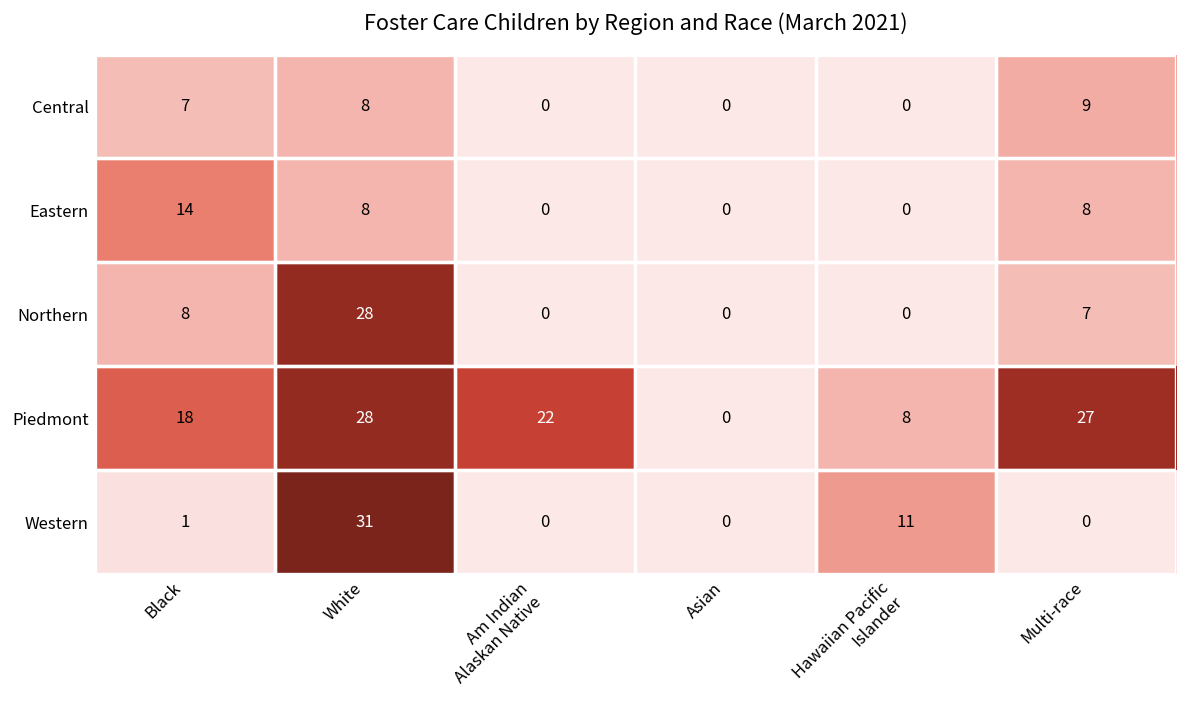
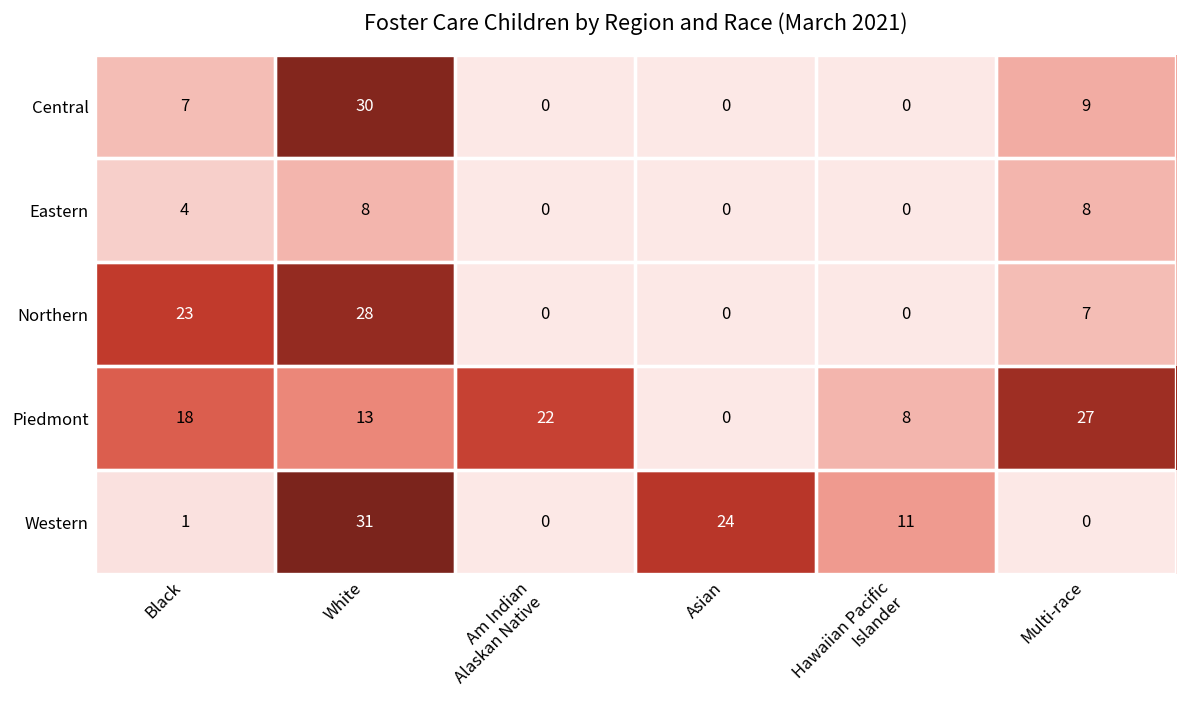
  {
    "Central": {
      "Black": 7,
-     "White": 8,
+     "White": 30,
      "Am Indian Alaskan Native": 0,
      "Asian": 0,
      "Hawaiian Pacific Islander": 0,
      "Multi-race": 9
    },
    "Eastern": {
-     "Black": 14,
+     "Black": 4,
      "White": 8,
      "Am Indian Alaskan Native": 0,
      "Asian": 0,
      "Hawaiian Pacific Islander": 0,
      "Multi-race": 8
    },
    "Northern": {
-     "Black": 8,
+     "Black": 23,
      "White": 28,
      "Am Indian Alaskan Native": 0,
      "Asian": 0,
      "Hawaiian Pacific Islander": 0,
      "Multi-race": 7
    },
    "Piedmont": {
      "Black": 18,
-     "White": 28,
+     "White": 13,
      "Am Indian Alaskan Native": 22,
      "Asian": 0,
      "Hawaiian Pacific Islander": 8,
      "Multi-race": 27
    },
    "Western": {
      "Black": 1,
      "White": 31,
      "Am Indian Alaskan Native": 0,
-     "Asian": 0,
+     "Asian": 24,
      "Hawaiian Pacific Islander": 11,
      "Multi-race": 0
    }
  }
